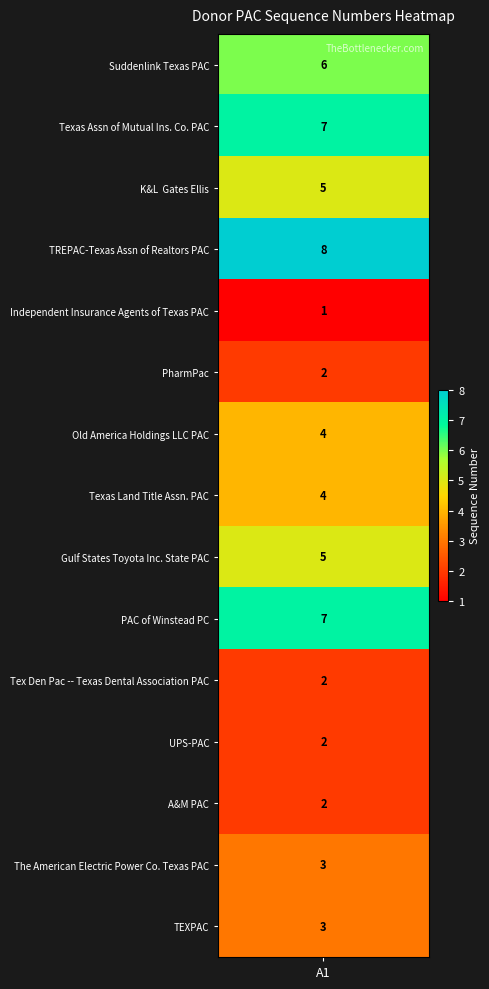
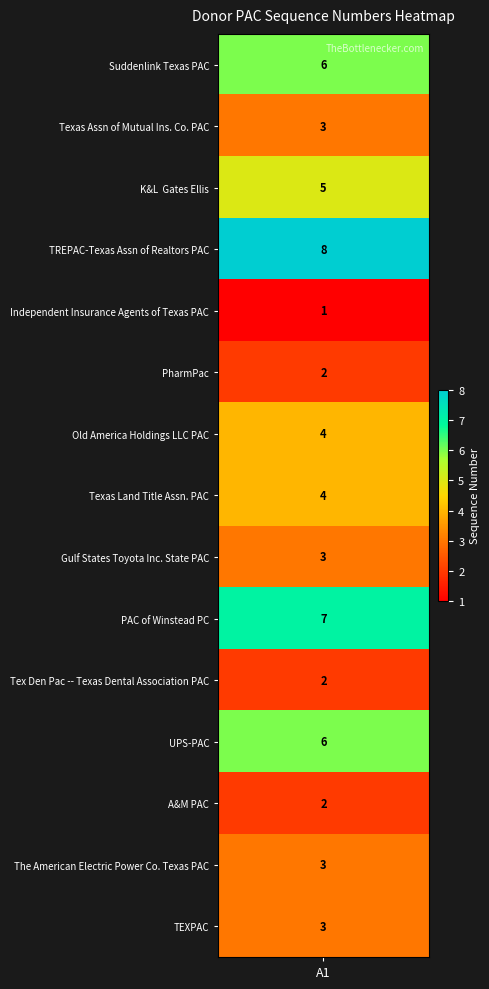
  {
    "Texas Assn of Mutual Ins. Co. PAC": {
-     "A1": 7
+     "A1": 3
    },
    "K&L Gates Ellis": {
      "A1": 5
    },
    "TREPAC-Texas Assn of Realtors PAC": {
      "A1": 8
    },
    "Independent Insurance Agents of Texas PAC": {
      "A1": 1
    },
    "PharmPac": {
      "A1": 2
    },
    "Old America Holdings LLC PAC": {
      "A1": 4
    },
    "Texas Land Title Assn. PAC": {
      "A1": 4
    },
    "Gulf States Toyota Inc. State PAC": {
-     "A1": 5
+     "A1": 3
    },
    "PAC of Winstead PC": {
      "A1": 7
    },
    "Tex Den Pac -- Texas Dental Association PAC": {
      "A1": 2
    },
    "UPS-PAC": {
-     "A1": 2
+     "A1": 6
    },
    "A&M PAC": {
      "A1": 2
    },
    "The American Electric Power Co. Texas PAC": {
      "A1": 3
    },
    "TEXPAC": {
      "A1": 3
    }
  }
